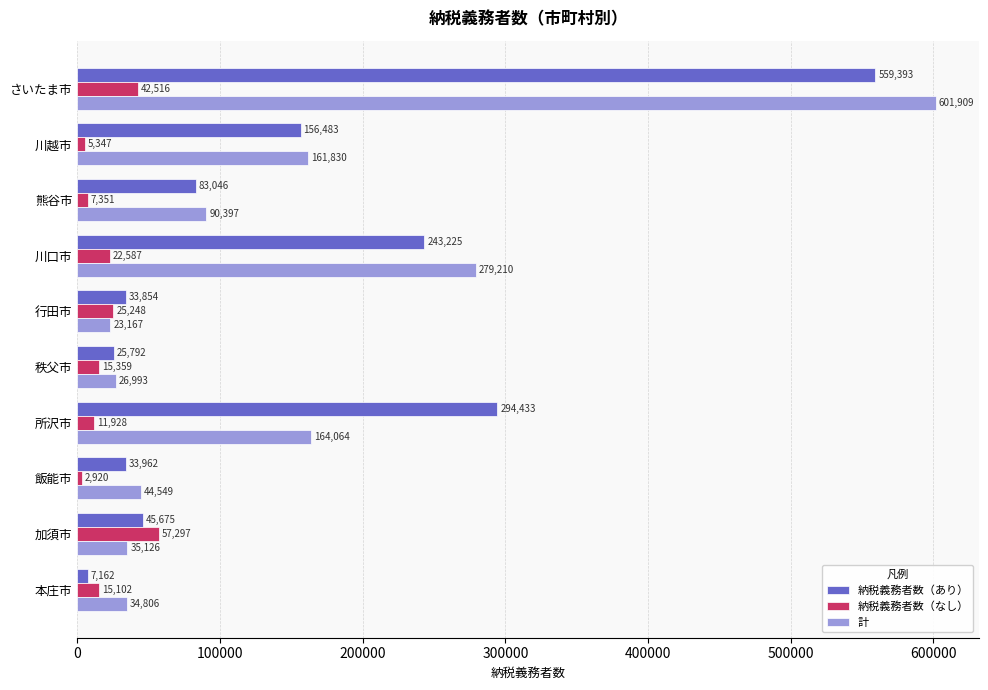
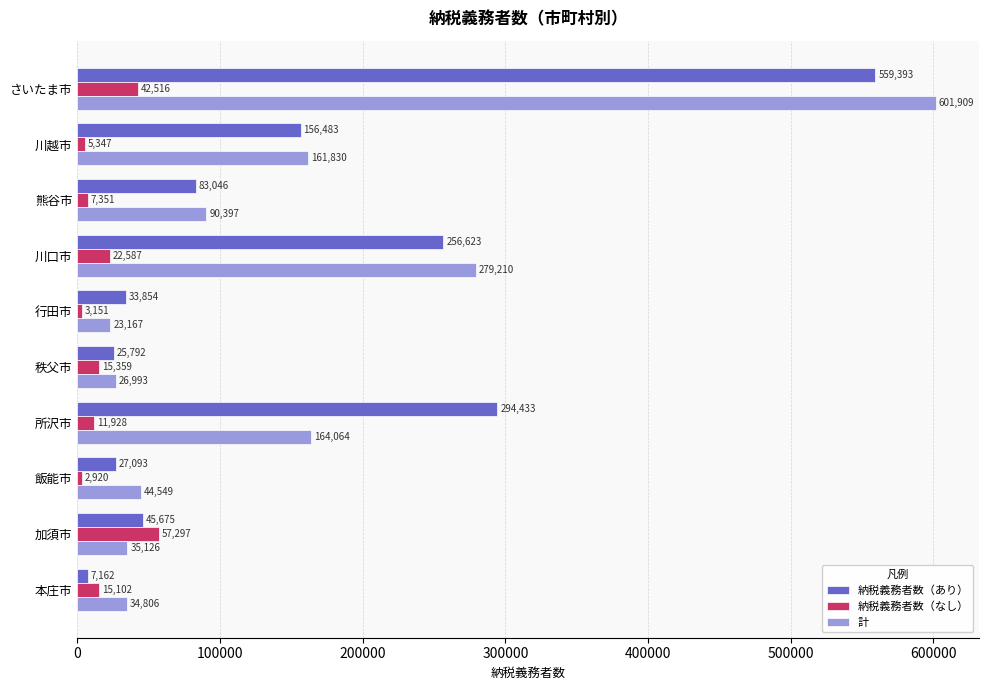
  {
    "納税義務者数（あり）": {
      "さいたま市": "559,393",
      "川越市": "156,483",
      "熊谷市": "83,046",
-     "川口市": "243,225",
+     "川口市": "256,623",
      "行田市": "33,854",
      "秩父市": "25,792",
      "所沢市": "294,433",
-     "飯能市": "33,962",
+     "飯能市": "27,093",
      "加須市": "45,675",
      "本庄市": "7,162"
    },
    "納税義務者数（なし）": {
      "さいたま市": "42,516",
      "川越市": "5,347",
      "熊谷市": "7,351",
      "川口市": "22,587",
-     "行田市": "25,248",
+     "行田市": "3,151",
      "秩父市": "15,359",
      "所沢市": "11,928",
      "飯能市": "2,920",
      "加須市": "57,297",
      "本庄市": "15,102"
    },
    "計": {
      "さいたま市": "601,909",
      "川越市": "161,830",
      "熊谷市": "90,397",
      "川口市": "279,210",
      "行田市": "23,167",
      "秩父市": "26,993",
      "所沢市": "164,064",
      "飯能市": "44,549",
      "加須市": "35,126",
      "本庄市": "34,806"
    }
  }
